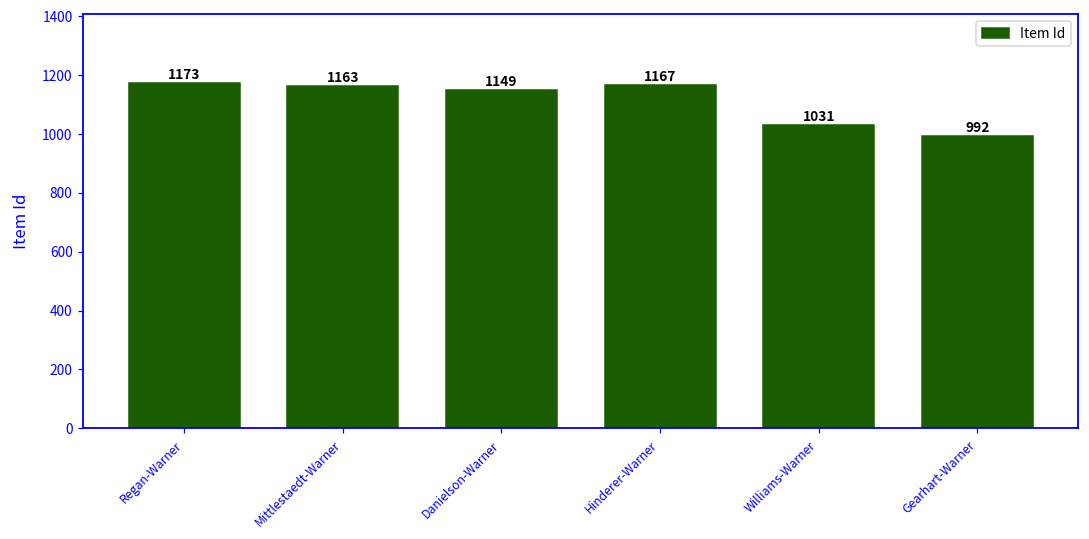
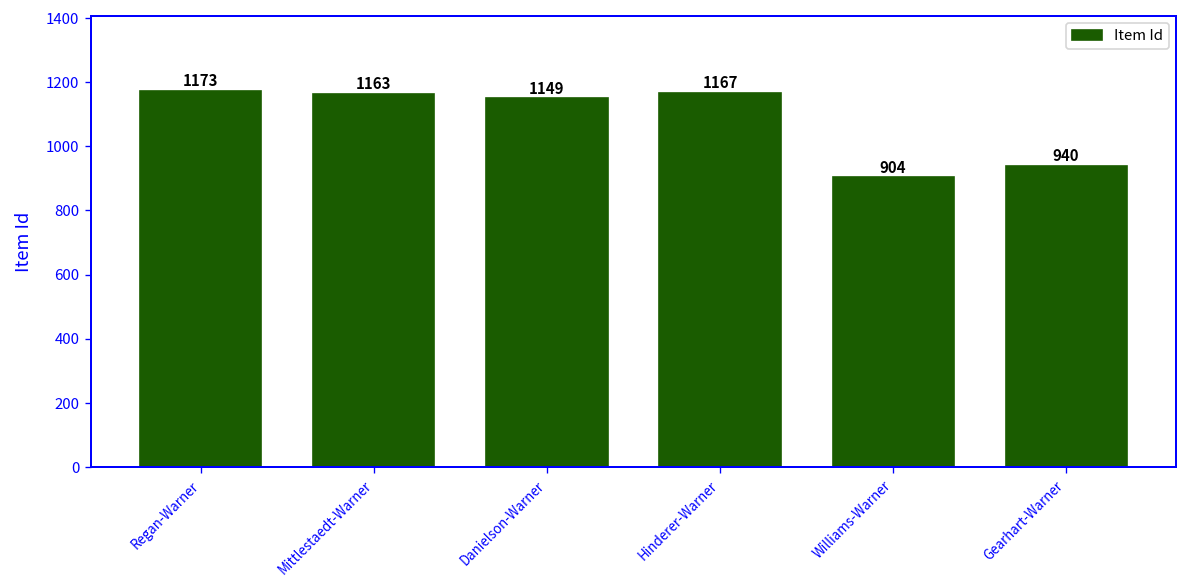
  {
    "Regan-Warner": 1173,
    "Mittlestaedt-Warner": 1163,
    "Danielson-Warner": 1149,
    "Hinderer-Warner": 1167,
-   "Williams-Warner": 1031,
-   "Gearhart-Warner": 992
+   "Williams-Warner": 904,
+   "Gearhart-Warner": 940
  }
